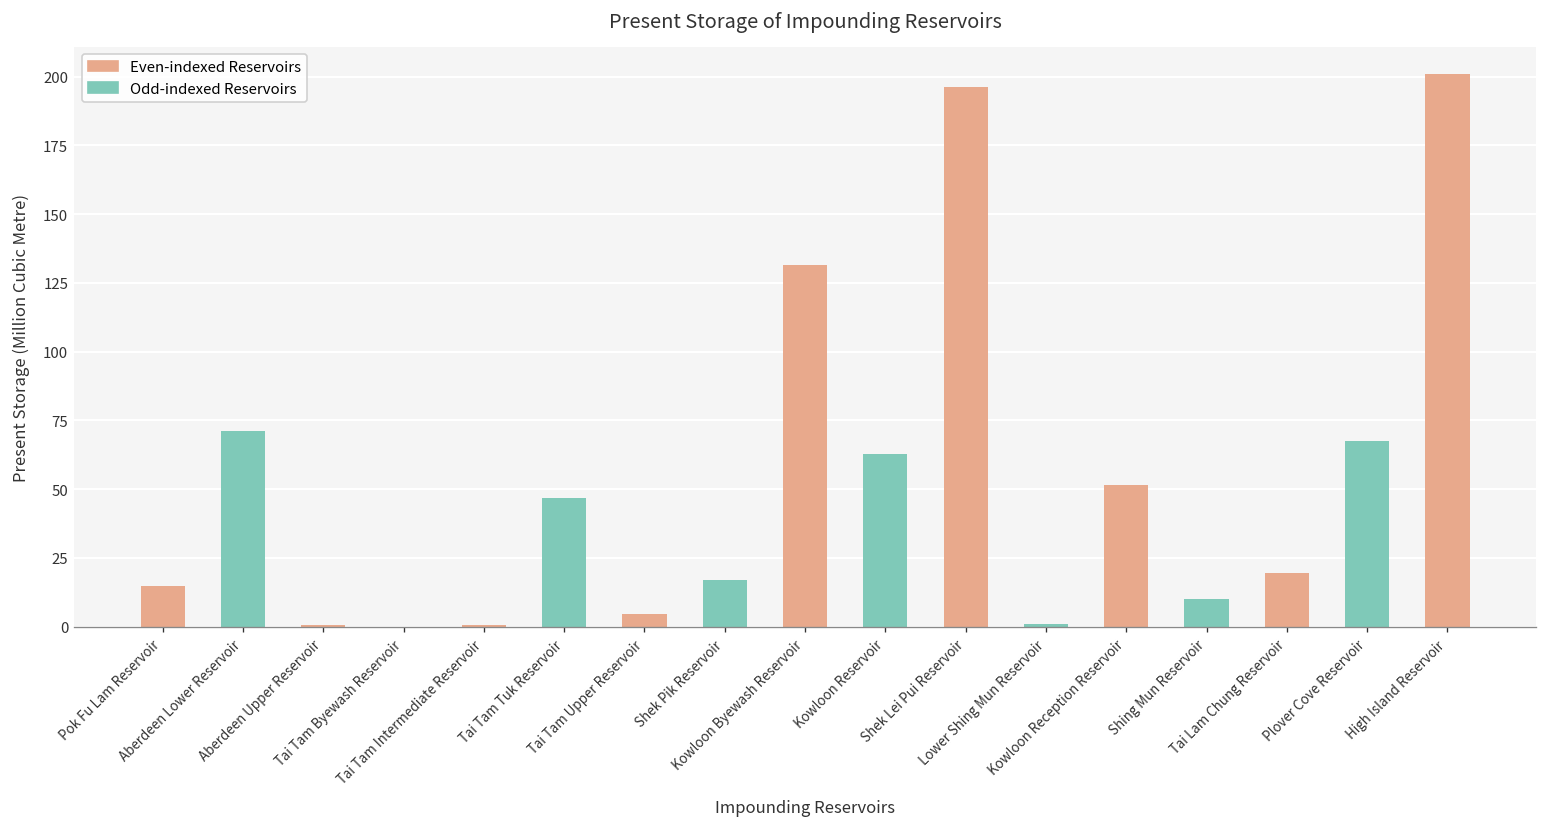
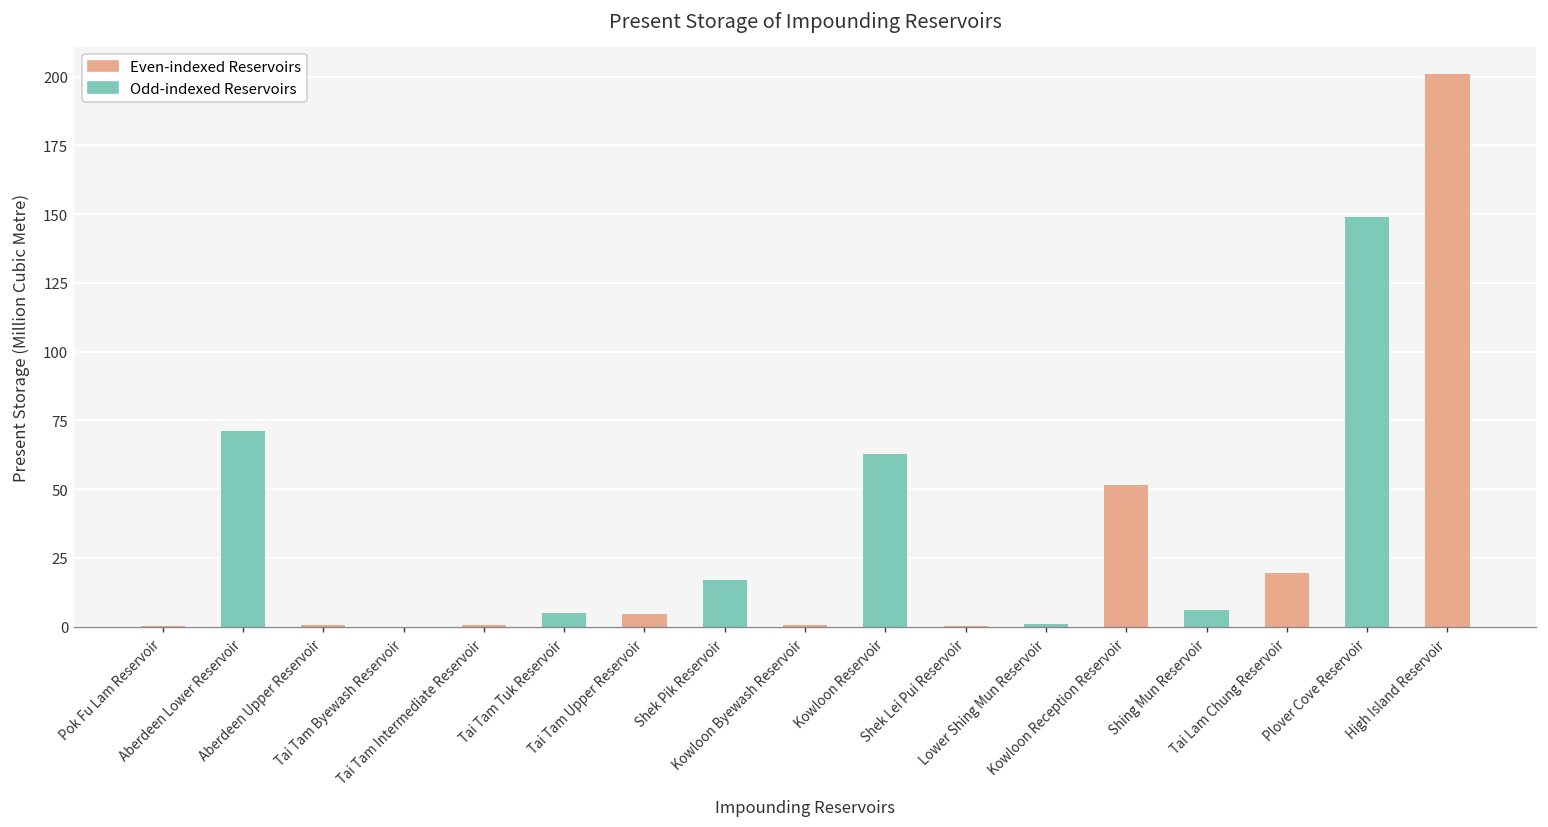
  {
-   "Pok Fu Lam Reservoir": 15,
+   "Pok Fu Lam Reservoir": 0,
    "Aberdeen Lower Reservoir": 71,
-   "Tai Tam Tuk Reservoir": 47,
+   "Tai Tam Tuk Reservoir": 5,
    "Tai Tam Upper Reservoir": 4,
    "Shek Pik Reservoir": 17,
-   "Kowloon Byewash Reservoir": 132,
+   "Kowloon Byewash Reservoir": 1,
    "Kowloon Reservoir": 63,
-   "Shek Lei Pui Reservoir": 196,
+   "Shek Lei Pui Reservoir": 0,
    "Kowloon Reception Reservoir": 52,
-   "Shing Mun Reservoir": 10,
+   "Shing Mun Reservoir": 6,
    "Tai Lam Chung Reservoir": 19,
-   "Plover Cove Reservoir": 68,
+   "Plover Cove Reservoir": 149,
    "High Island Reservoir": 201
  }
